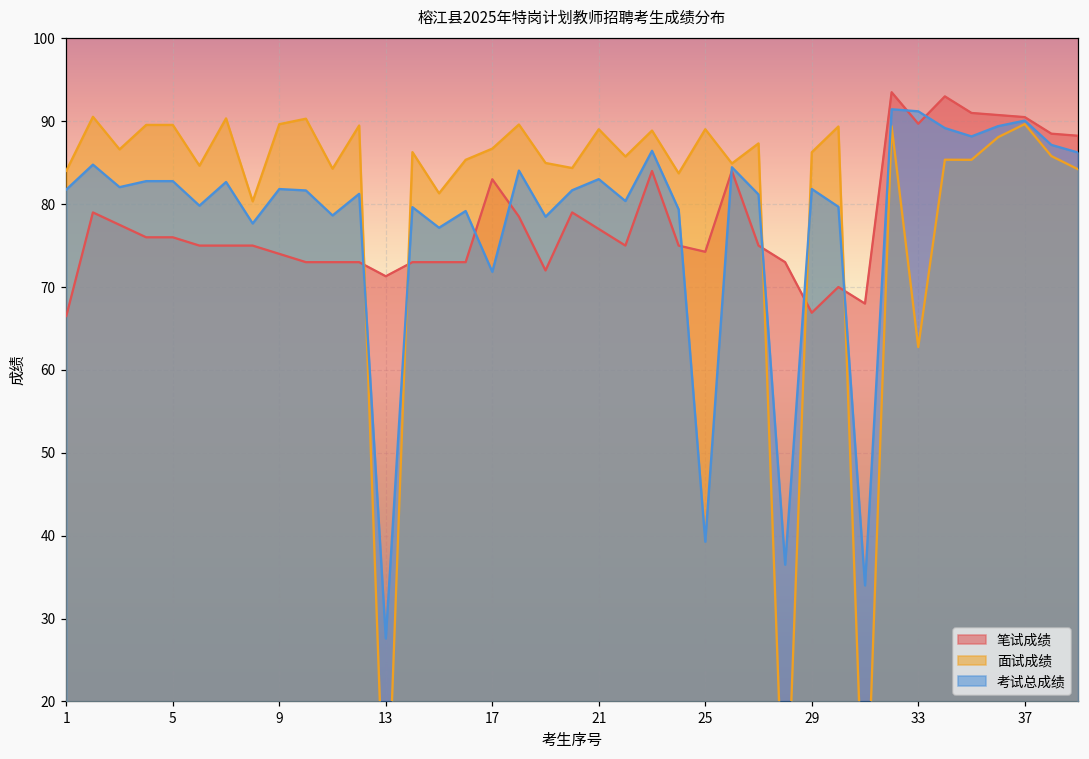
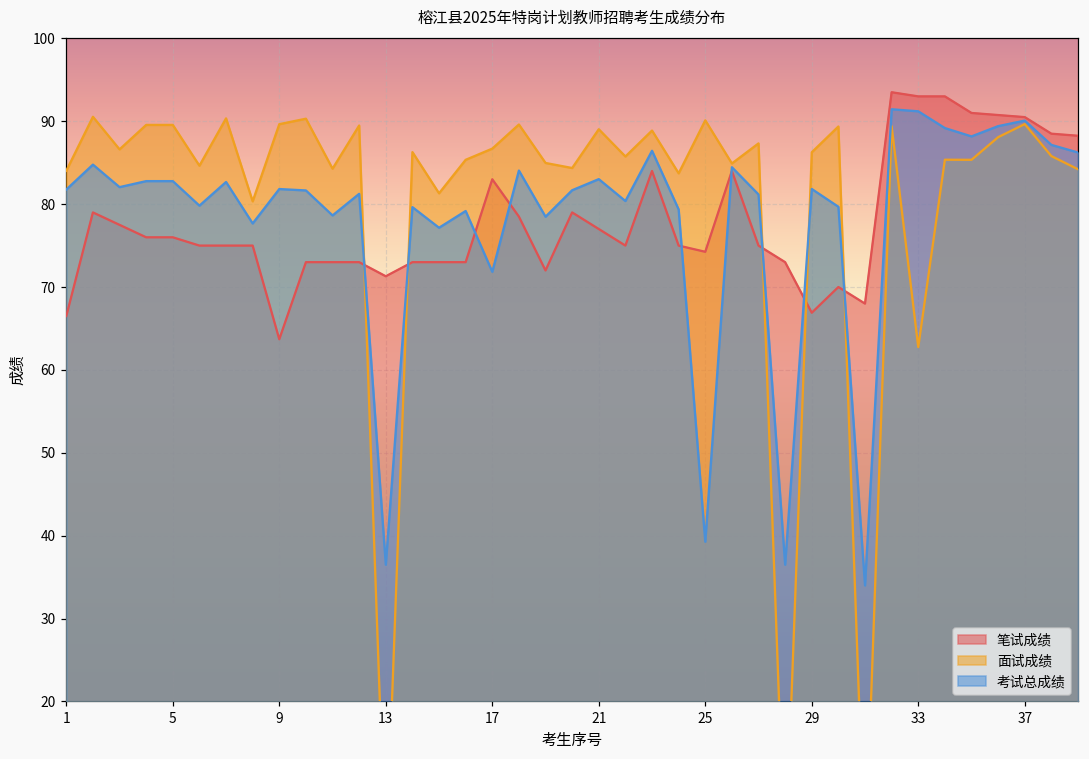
  {
    "笔试成绩": {
      "1": 67,
      "5": 76,
-     "9": 74,
+     "9": 64,
      "13": 71,
      "17": 83,
      "21": 77,
      "25": 74,
      "29": 67,
-     "33": 90,
+     "33": 93,
      "37": 91
    },
    "面试成绩": {
      "1": 84,
      "5": 90,
      "9": 90,
      "17": 87,
      "21": 89,
-     "25": 89,
+     "25": 90,
      "29": 86,
      "33": 63,
      "37": 90
    },
    "考试总成绩": {
      "1": 82,
      "5": 83,
      "9": 82,
-     "13": 28,
+     "13": 37,
      "17": 72,
      "21": 83,
      "25": 39,
      "29": 82,
      "33": 91,
      "37": 90
    }
  }
